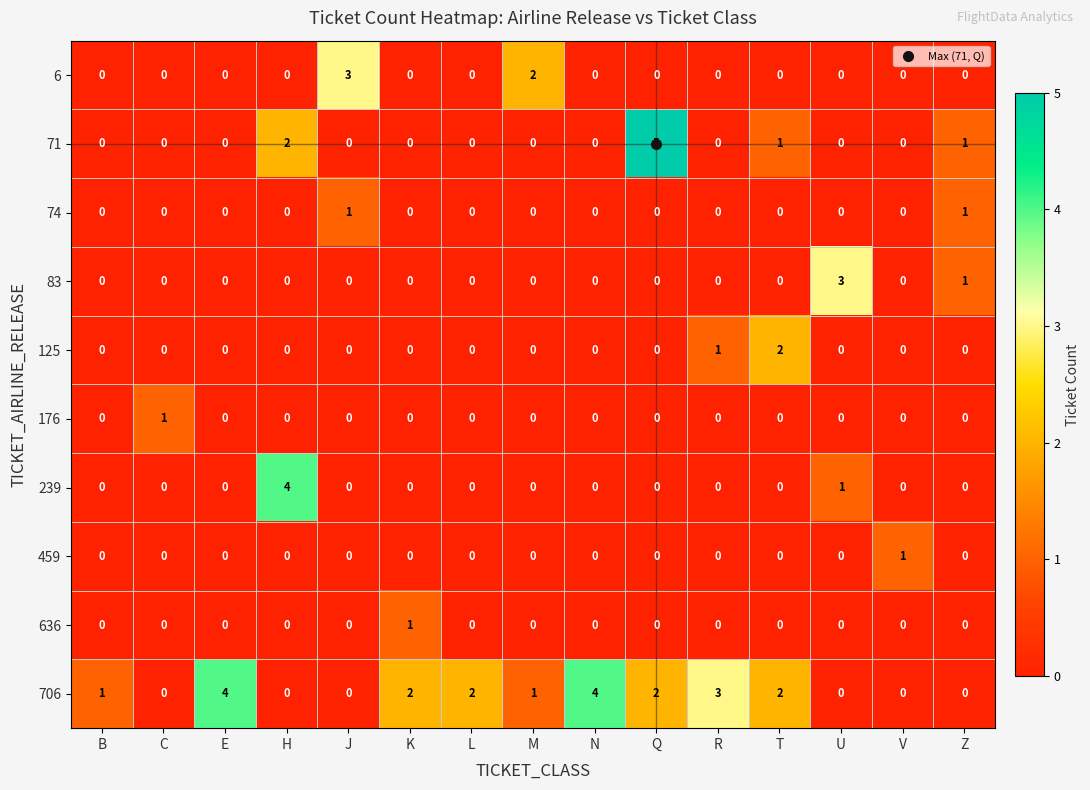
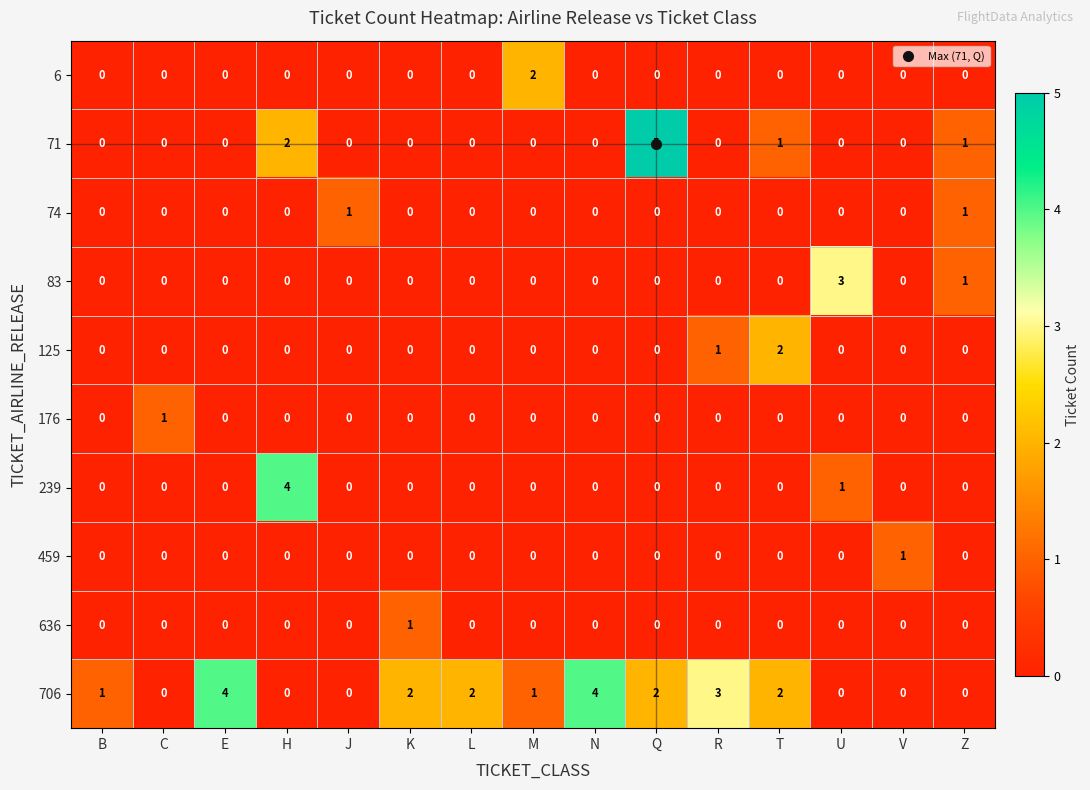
  {
    "6": {
      "B": 0,
      "C": 0,
      "E": 0,
      "H": 0,
-     "J": 3,
+     "J": 0,
      "K": 0,
      "L": 0,
      "M": 2,
      "N": 0,
      "Q": 0,
      "R": 0,
      "T": 0,
      "U": 0,
      "V": 0,
      "Z": 0
    },
    "71": {
      "B": 0,
      "C": 0,
      "E": 0,
      "H": 2,
      "J": 0,
      "K": 0,
      "L": 0,
      "M": 0,
      "N": 0,
      "R": 0,
      "T": 1,
      "U": 0,
      "V": 0,
      "Z": 1
    },
    "74": {
      "B": 0,
      "C": 0,
      "E": 0,
      "H": 0,
      "J": 1,
      "K": 0,
      "L": 0,
      "M": 0,
      "N": 0,
      "Q": 0,
      "R": 0,
      "T": 0,
      "U": 0,
      "V": 0,
      "Z": 1
    },
    "83": {
      "B": 0,
      "C": 0,
      "E": 0,
      "H": 0,
      "J": 0,
      "K": 0,
      "L": 0,
      "M": 0,
      "N": 0,
      "Q": 0,
      "R": 0,
      "T": 0,
      "U": 3,
      "V": 0,
      "Z": 1
    },
    "125": {
      "B": 0,
      "C": 0,
      "E": 0,
      "H": 0,
      "J": 0,
      "K": 0,
      "L": 0,
      "M": 0,
      "N": 0,
      "Q": 0,
      "R": 1,
      "T": 2,
      "U": 0,
      "V": 0,
      "Z": 0
    },
    "176": {
      "B": 0,
      "C": 1,
      "E": 0,
      "H": 0,
      "J": 0,
      "K": 0,
      "L": 0,
      "M": 0,
      "N": 0,
      "Q": 0,
      "R": 0,
      "T": 0,
      "U": 0,
      "V": 0,
      "Z": 0
    },
    "239": {
      "B": 0,
      "C": 0,
      "E": 0,
      "H": 4,
      "J": 0,
      "K": 0,
      "L": 0,
      "M": 0,
      "N": 0,
      "Q": 0,
      "R": 0,
      "T": 0,
      "U": 1,
      "V": 0,
      "Z": 0
    },
    "459": {
      "B": 0,
      "C": 0,
      "E": 0,
      "H": 0,
      "J": 0,
      "K": 0,
      "L": 0,
      "M": 0,
      "N": 0,
      "Q": 0,
      "R": 0,
      "T": 0,
      "U": 0,
      "V": 1,
      "Z": 0
    },
    "636": {
      "B": 0,
      "C": 0,
      "E": 0,
      "H": 0,
      "J": 0,
      "K": 1,
      "L": 0,
      "M": 0,
      "N": 0,
      "Q": 0,
      "R": 0,
      "T": 0,
      "U": 0,
      "V": 0,
      "Z": 0
    },
    "706": {
      "B": 1,
      "C": 0,
      "E": 4,
      "H": 0,
      "J": 0,
      "K": 2,
      "L": 2,
      "M": 1,
      "N": 4,
      "Q": 2,
      "R": 3,
      "T": 2,
      "U": 0,
      "V": 0,
      "Z": 0
    }
  }
